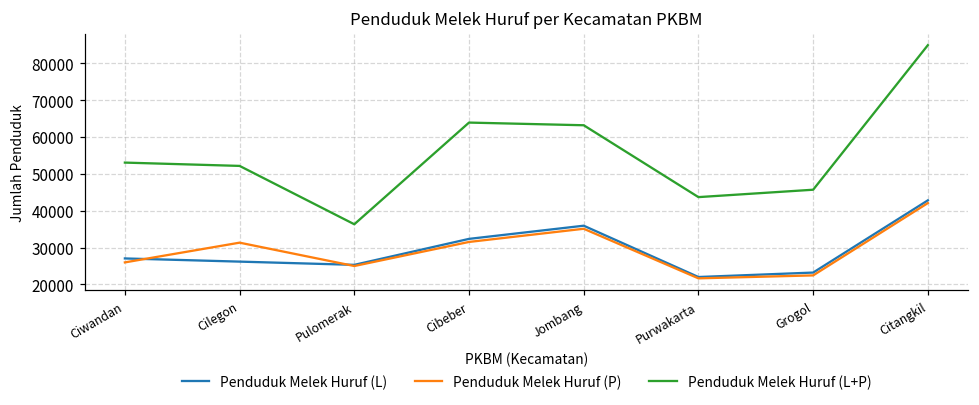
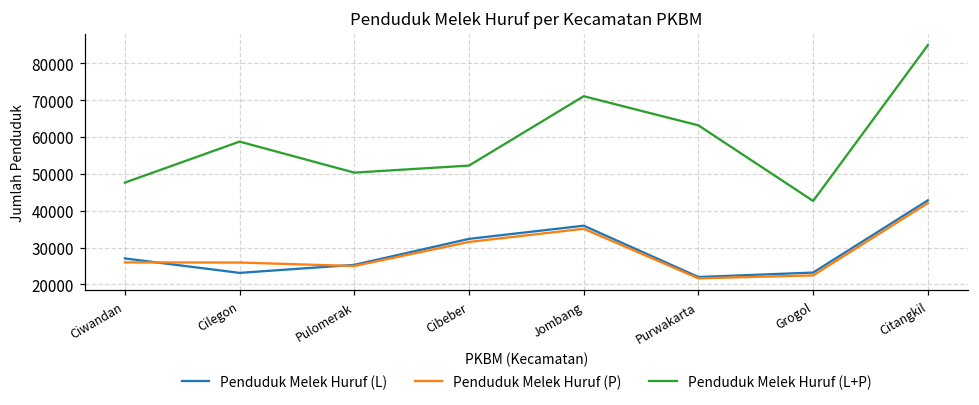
  {
    "Penduduk Melek Huruf (L)": {
      "Ciwandan": 27000,
-     "Cilegon": 26000,
+     "Cilegon": 23000,
      "Cibeber": 32000,
      "Jombang": 36000
    },
    "Penduduk Melek Huruf (P)": {
      "Ciwandan": 26000,
-     "Cilegon": 31000,
+     "Cilegon": 26000,
      "Cibeber": 32000,
      "Jombang": 35000
    },
    "Penduduk Melek Huruf (L+P)": {
-     "Ciwandan": 53000,
-     "Cilegon": 52000,
-     "Pulomerak": 36000,
-     "Cibeber": 64000,
-     "Jombang": 63000,
-     "Purwakarta": 44000,
-     "Grogol": 46000,
+     "Ciwandan": 48000,
+     "Cilegon": 59000,
+     "Pulomerak": 50000,
+     "Cibeber": 52000,
+     "Jombang": 71000,
+     "Purwakarta": 63000,
+     "Grogol": 43000,
      "Citangkil": 85000
    }
  }
